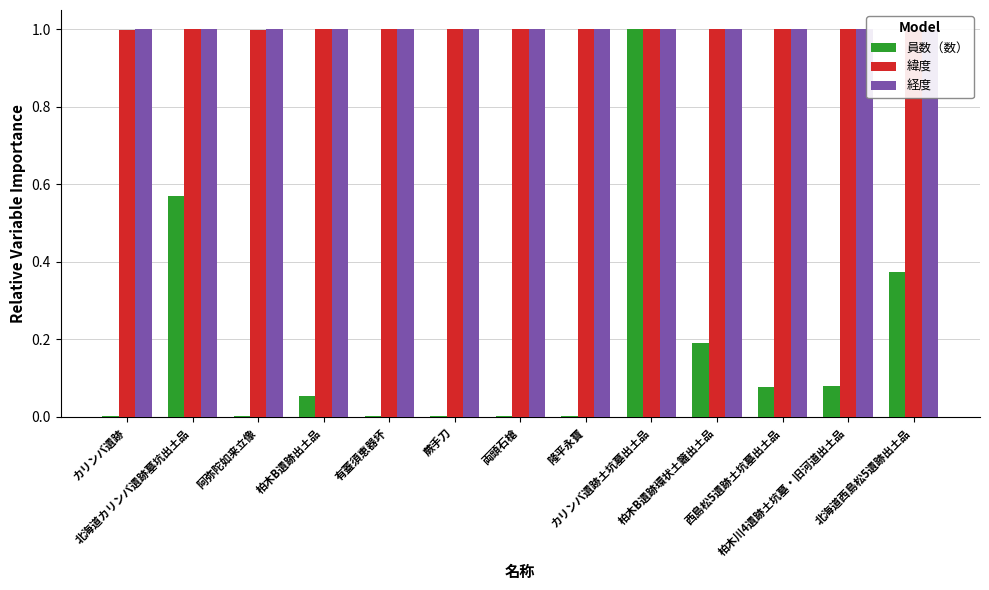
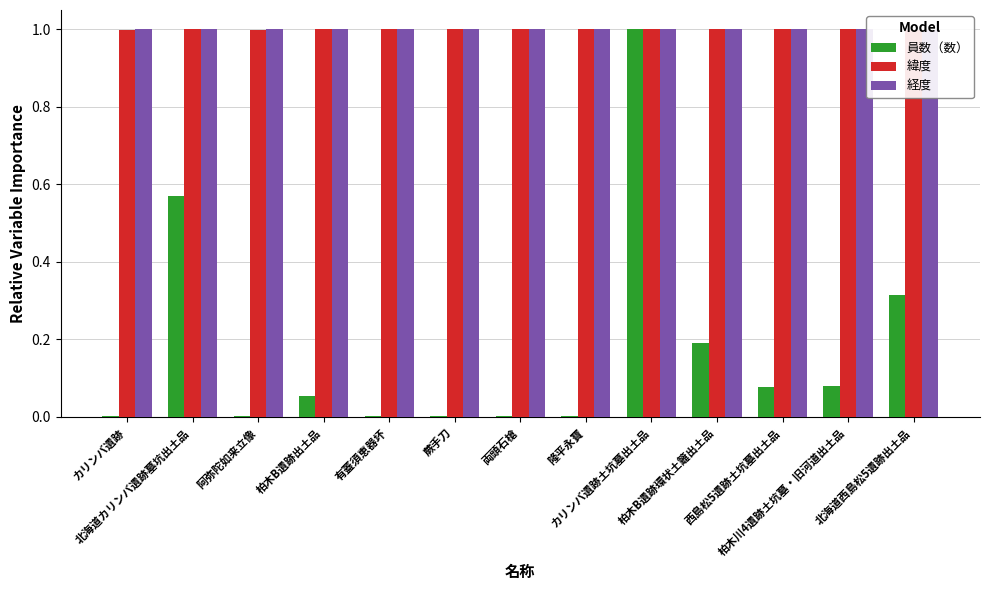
  {
    "員数（数）": {
      "北海道カリンバ遺跡墓坑出土品": 0.57,
      "柏木B遺跡出土品": 0.05,
      "カリンバ遺跡土坑墓出土品": 1.00,
      "柏木B遺跡環状土籬出土品": 0.19,
      "西島松5遺跡土坑墓出土品": 0.08,
      "柏木川4遺跡土坑墓・旧河道出土品": 0.08,
-     "北海道西島松5遺跡出土品": 0.38
+     "北海道西島松5遺跡出土品": 0.31
    },
    "緯度": {
      "カリンバ遺跡": 1.00,
      "北海道カリンバ遺跡墓坑出土品": 1.00,
      "阿弥陀如来立像": 1.00,
      "柏木B遺跡出土品": 1.00,
      "有蓋須恵器坏": 1.00,
      "蕨手刀": 1.00,
      "両頭石槍": 1.00,
      "隆平永寶": 1.00,
      "カリンバ遺跡土坑墓出土品": 1.00,
      "柏木B遺跡環状土籬出土品": 1.00,
      "西島松5遺跡土坑墓出土品": 1.00,
      "柏木川4遺跡土坑墓・旧河道出土品": 1.00
    },
    "経度": {
      "カリンバ遺跡": 1.00,
      "北海道カリンバ遺跡墓坑出土品": 1.00,
      "阿弥陀如来立像": 1.00,
      "柏木B遺跡出土品": 1.00,
      "有蓋須恵器坏": 1.00,
      "蕨手刀": 1.00,
      "両頭石槍": 1.00,
      "隆平永寶": 1.00,
      "カリンバ遺跡土坑墓出土品": 1.00,
      "柏木B遺跡環状土籬出土品": 1.00,
      "西島松5遺跡土坑墓出土品": 1.00,
      "柏木川4遺跡土坑墓・旧河道出土品": 1.00
    }
  }
